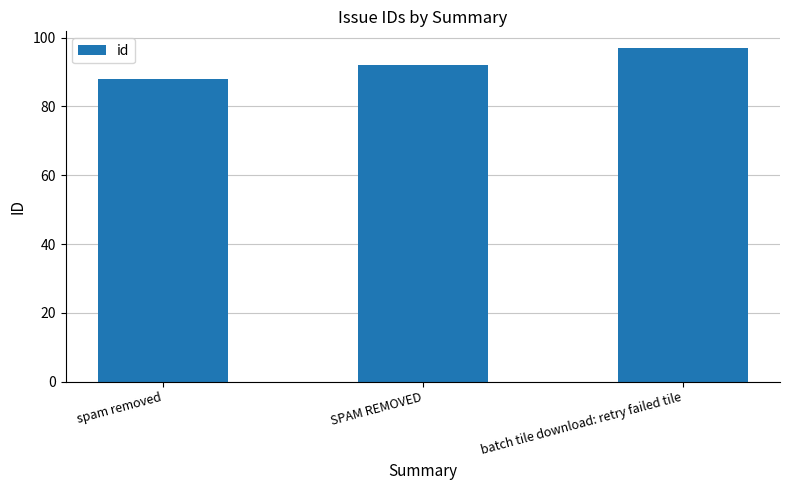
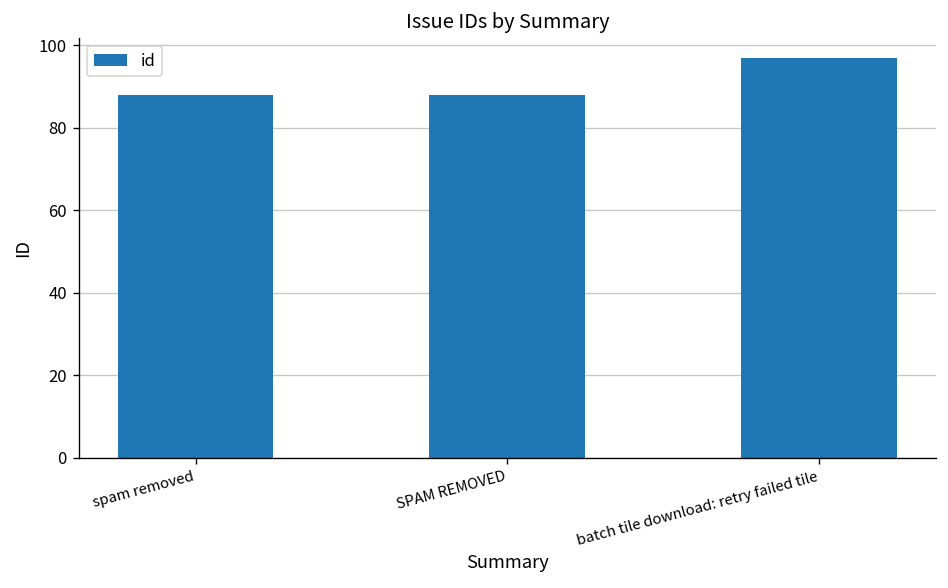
  {
    "spam removed": 88,
-   "SPAM REMOVED": 92,
+   "SPAM REMOVED": 88,
    "batch tile download: retry failed tile": 97
  }
